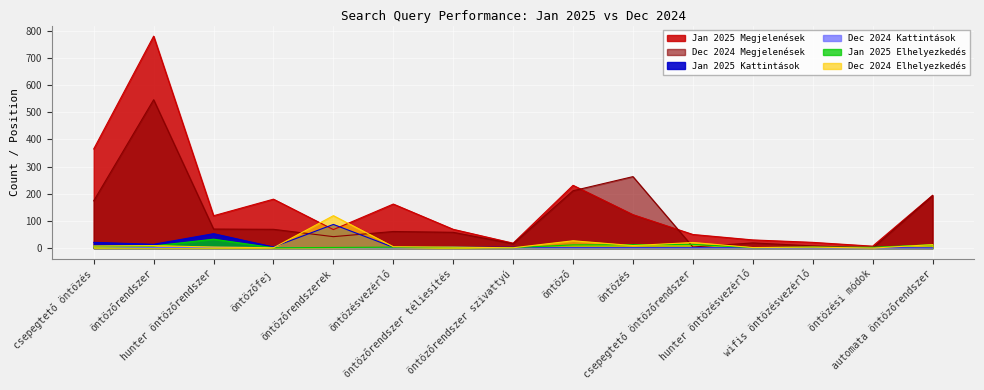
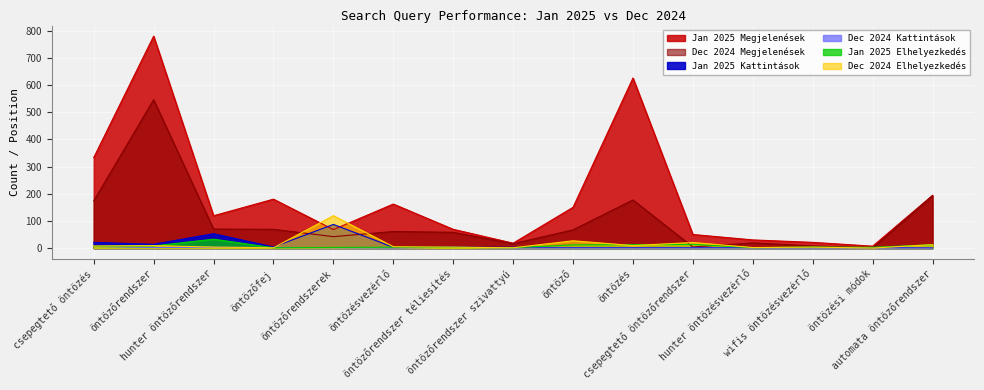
  {
    "Jan 2025 Megjelenések": {
-     "csepegtető öntözés": 370,
+     "csepegtető öntözés": 330,
      "öntözőrendszer": 780,
      "hunter öntözőrendszer": 120,
      "öntözőfej": 180,
      "öntözőrendszerek": 70,
      "öntözésvezérlő": 160,
      "öntözőrendszer téliesítés": 70,
-     "öntöző": 230,
-     "öntözés": 120,
+     "öntöző": 150,
+     "öntözés": 630,
      "csepegtető öntözőrendszer": 50,
      "hunter öntözésvezérlő": 30,
      "wifis öntözésvezérlő": 20
    },
    "Dec 2024 Megjelenések": {
      "csepegtető öntözés": 170,
      "öntözőrendszer": 550,
      "hunter öntözőrendszer": 70,
      "öntözőfej": 70,
      "öntözőrendszerek": 40,
      "öntözésvezérlő": 60,
      "öntözőrendszer téliesítés": 60,
-     "öntöző": 210,
-     "öntözés": 260,
+     "öntöző": 70,
+     "öntözés": 180,
      "hunter öntözésvezérlő": 20
    },
    "Jan 2025 Kattintások": {
      "csepegtető öntözés": 20,
      "hunter öntözőrendszer": 50,
      "öntözőrendszerek": 90
    },
    "Jan 2025 Elhelyezkedés": {
      "hunter öntözőrendszer": 30,
      "öntöző": 10
    },
    "Dec 2024 Elhelyezkedés": {
      "öntözőrendszerek": 120,
      "öntöző": 30
    }
  }
